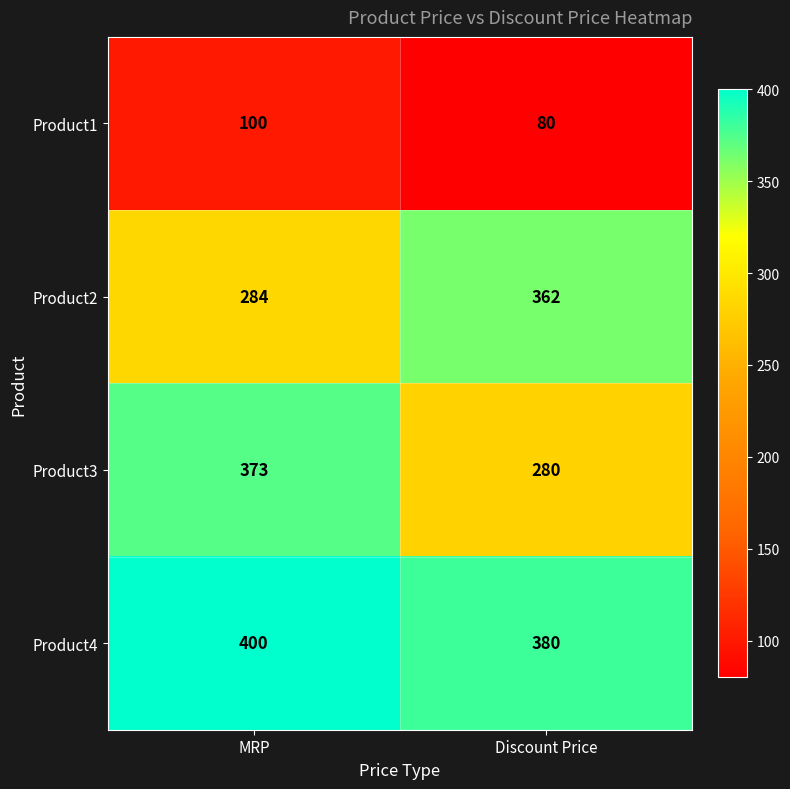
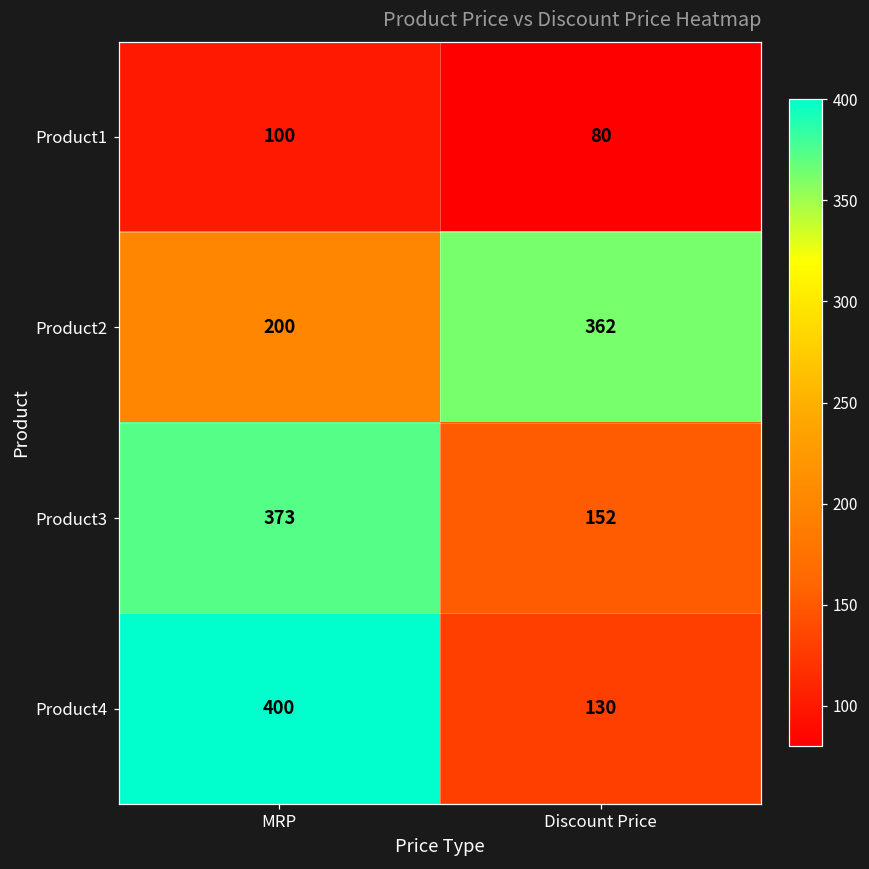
  {
    "Product1": {
      "MRP": 100,
      "Discount Price": 80
    },
    "Product2": {
-     "MRP": 284,
+     "MRP": 200,
      "Discount Price": 362
    },
    "Product3": {
      "MRP": 373,
-     "Discount Price": 280
+     "Discount Price": 152
    },
    "Product4": {
      "MRP": 400,
-     "Discount Price": 380
+     "Discount Price": 130
    }
  }
